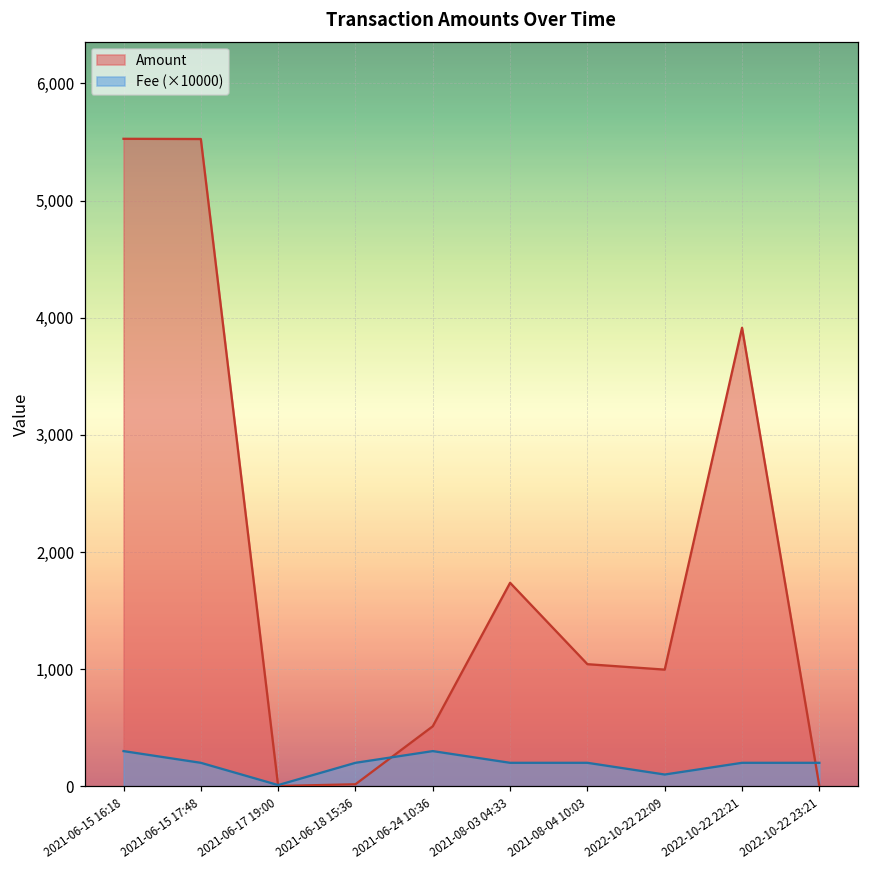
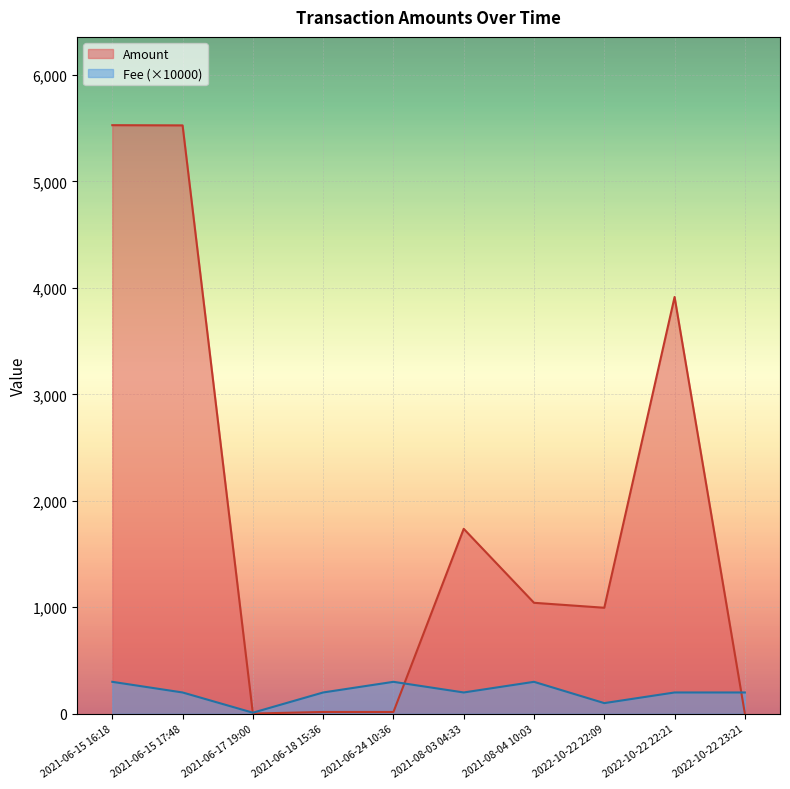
  {
    "Amount": {
      "2021-06-15 16:18": "5,530",
      "2021-06-15 17:48": "5,530",
      "2021-06-18 15:36": "20",
-     "2021-06-24 10:36": "510",
+     "2021-06-24 10:36": "20",
      "2021-08-03 04:33": "1,740",
      "2021-08-04 10:03": "1,040",
      "2022-10-22 22:09": "1,000",
      "2022-10-22 22:21": "3,910",
      "2022-10-22 23:21": "0"
    },
    "Fee (×10000)": {
      "2021-06-15 16:18": "300",
      "2021-06-15 17:48": "200",
      "2021-06-18 15:36": "200",
      "2021-06-24 10:36": "300",
      "2021-08-03 04:33": "200",
-     "2021-08-04 10:03": "200",
+     "2021-08-04 10:03": "300",
      "2022-10-22 22:09": "100",
      "2022-10-22 22:21": "200",
      "2022-10-22 23:21": "200"
    }
  }
